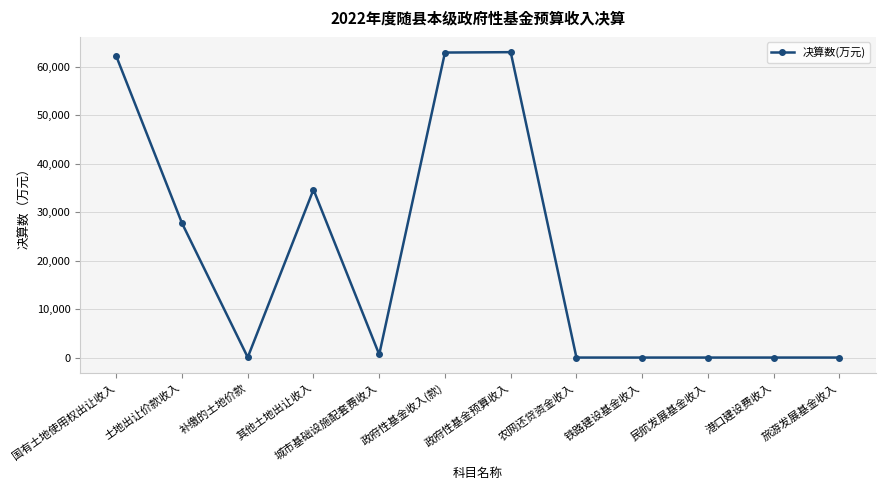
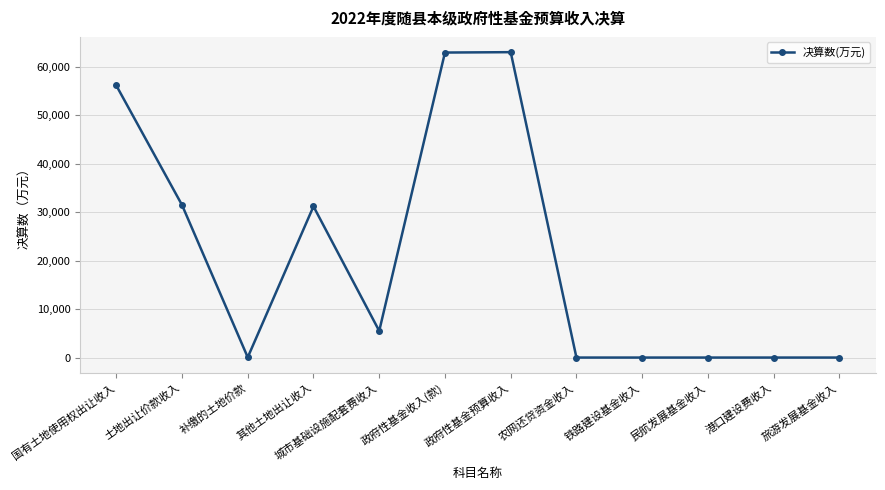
  {
-   "国有土地使用权出让收入": "62,000",
-   "土地出让价款收入": "28,000",
+   "国有土地使用权出让收入": "56,000",
+   "土地出让价款收入": "32,000",
    "补缴的土地价款": "0",
-   "其他土地出让收入": "35,000",
-   "城市基础设施配套费收入": "1,000",
+   "其他土地出让收入": "31,000",
+   "城市基础设施配套费收入": "5,000",
    "政府性基金收入(款)": "63,000",
    "政府性基金预算收入": "63,000",
    "农网还贷资金收入": "0",
    "铁路建设基金收入": "0",
    "民航发展基金收入": "0",
    "港口建设费收入": "0",
    "旅游发展基金收入": "0"
  }
